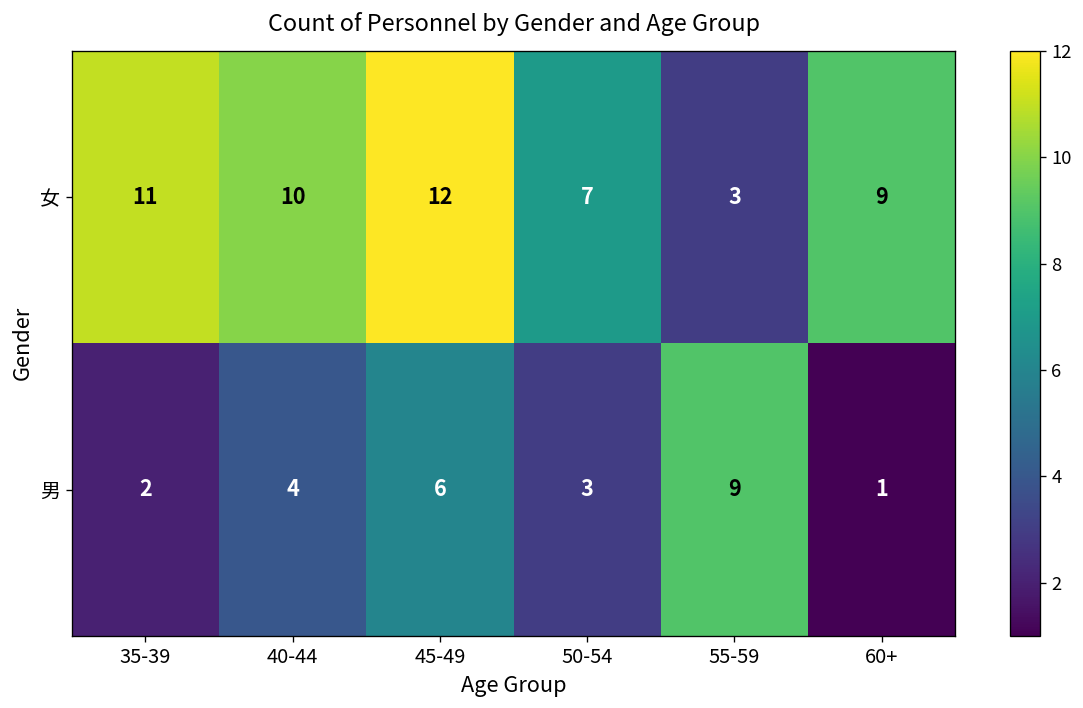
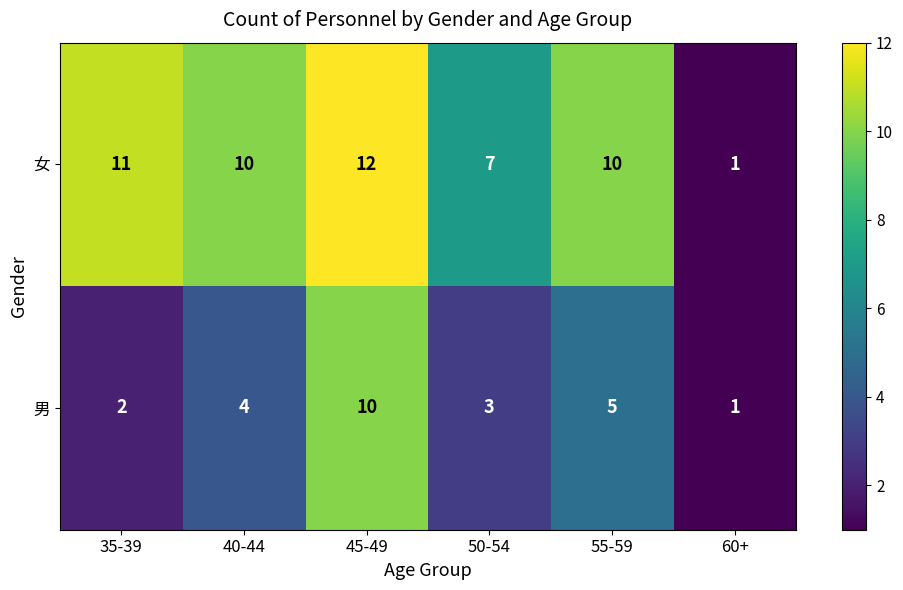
  {
    "女": {
      "35-39": 11,
      "40-44": 10,
      "45-49": 12,
      "50-54": 7,
-     "55-59": 3,
-     "60+": 9
+     "55-59": 10,
+     "60+": 1
    },
    "男": {
      "35-39": 2,
      "40-44": 4,
-     "45-49": 6,
+     "45-49": 10,
      "50-54": 3,
-     "55-59": 9,
+     "55-59": 5,
      "60+": 1
    }
  }
